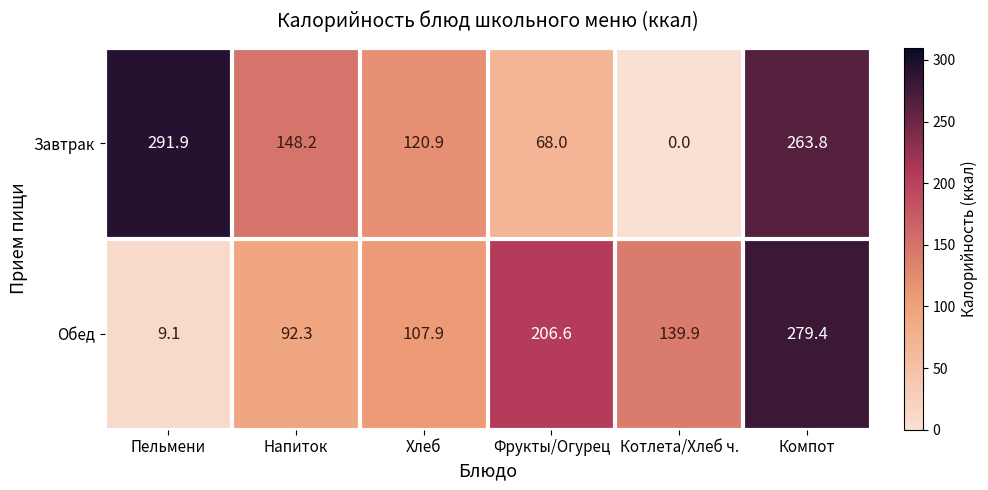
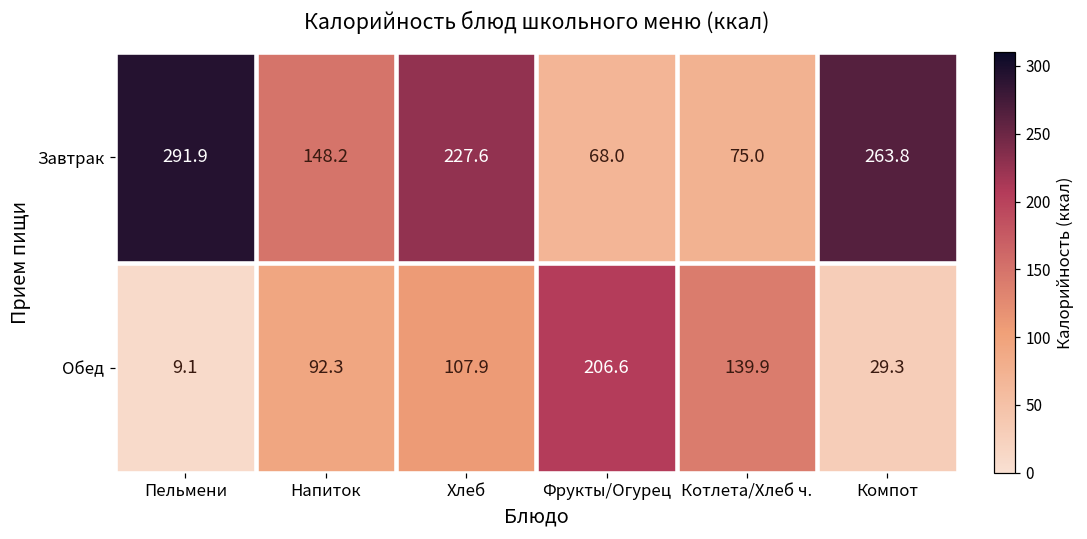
  {
    "Завтрак": {
      "Пельмени": 291.9,
      "Напиток": 148.2,
-     "Хлеб": 120.9,
+     "Хлеб": 227.6,
      "Фрукты/Огурец": 68.0,
-     "Котлета/Хлеб ч.": 0.0,
+     "Котлета/Хлеб ч.": 75.0,
      "Компот": 263.8
    },
    "Обед": {
      "Пельмени": 9.1,
      "Напиток": 92.3,
      "Хлеб": 107.9,
      "Фрукты/Огурец": 206.6,
      "Котлета/Хлеб ч.": 139.9,
-     "Компот": 279.4
+     "Компот": 29.3
    }
  }
